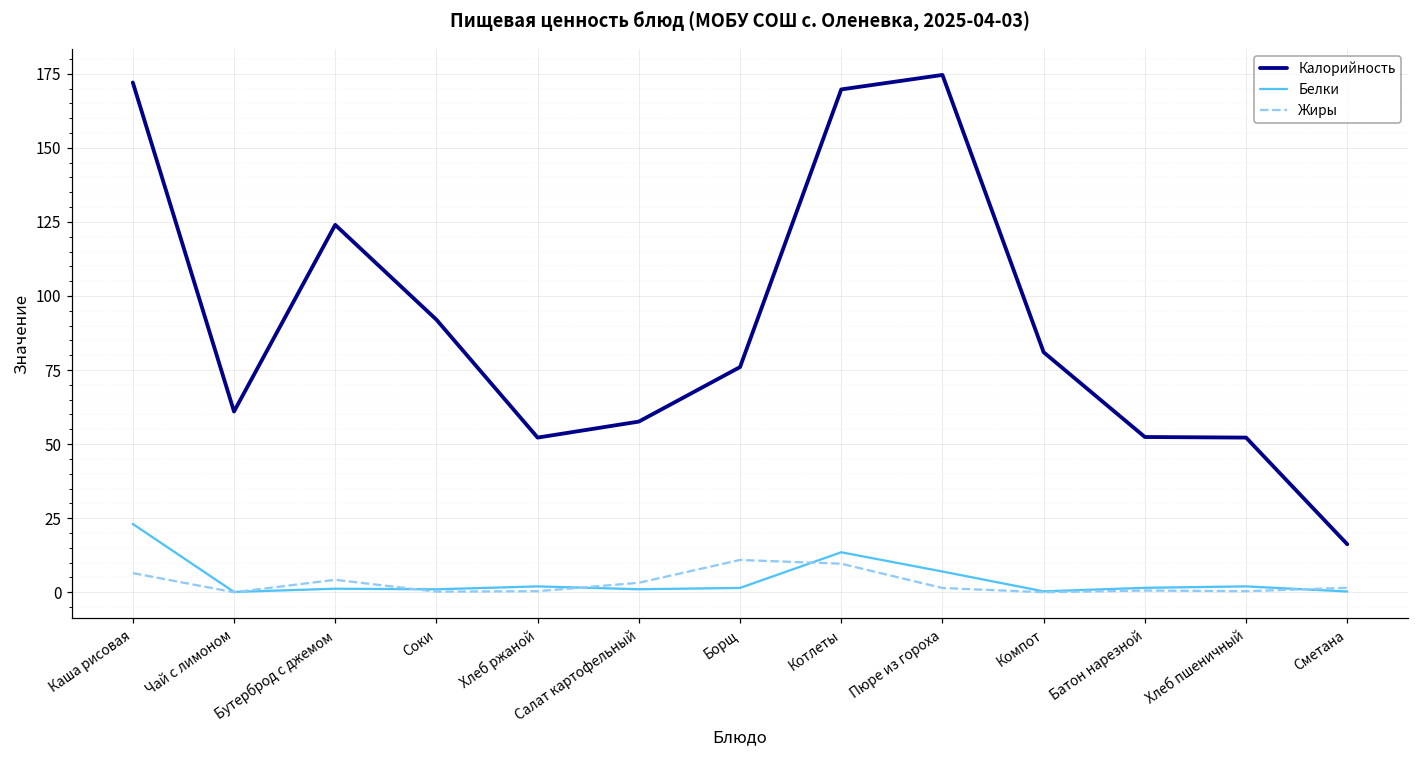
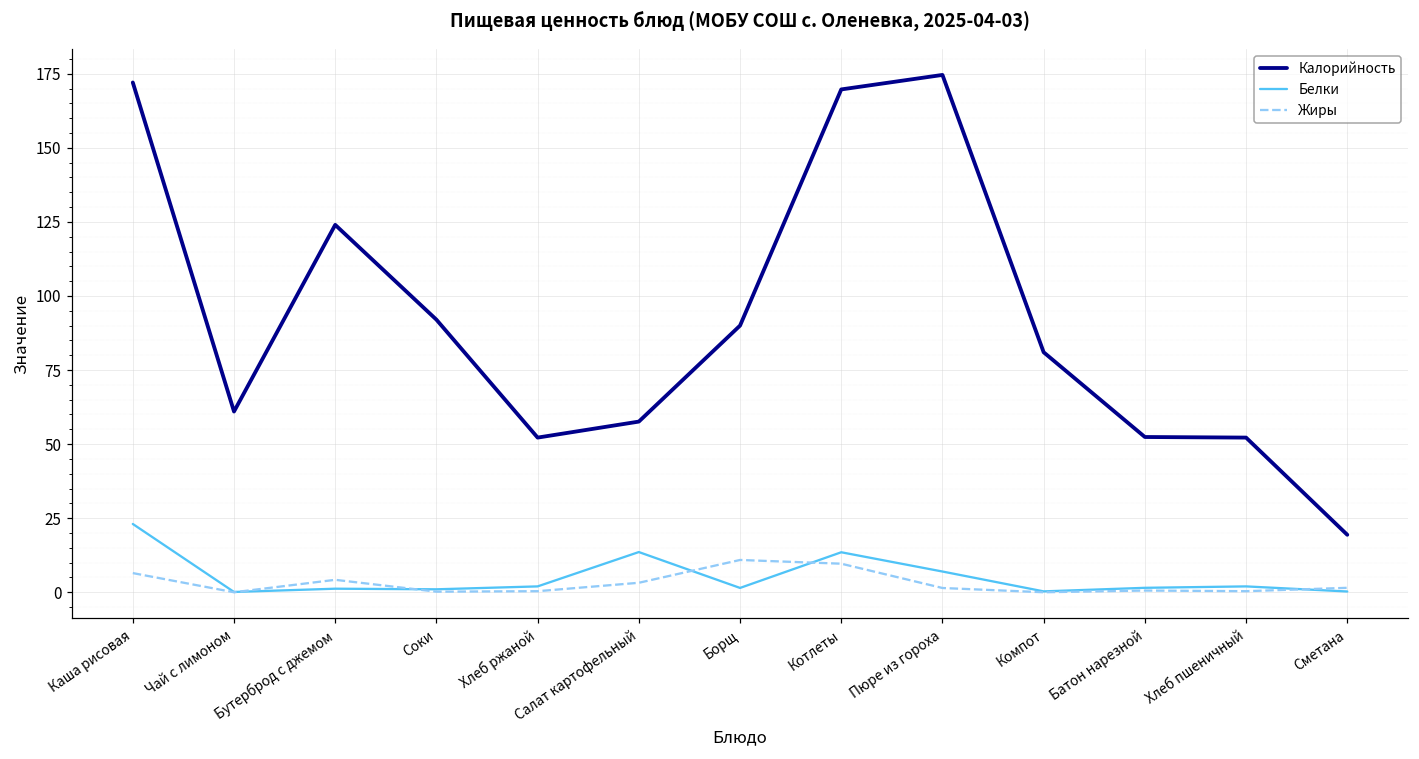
  {
    "Калорийность": {
      "Каша рисовая": 172,
      "Чай с лимоном": 61,
      "Бутерброд с джемом": 124,
      "Соки": 92,
      "Хлеб ржаной": 52,
      "Салат картофельный": 58,
-     "Борщ": 76,
+     "Борщ": 90,
      "Котлеты": 170,
      "Пюре из гороха": 175,
      "Компот": 81,
      "Батон нарезной": 52,
      "Хлеб пшеничный": 52,
-     "Сметана": 16
+     "Сметана": 19
    },
    "Белки": {
      "Каша рисовая": 23,
      "Бутерброд с джемом": 1,
      "Хлеб ржаной": 2,
-     "Салат картофельный": 1,
+     "Салат картофельный": 14,
      "Борщ": 1,
      "Котлеты": 14,
      "Пюре из гороха": 7,
      "Хлеб пшеничный": 2,
      "Сметана": 0
    },
    "Жиры": {
      "Каша рисовая": 6,
      "Бутерброд с джемом": 4,
      "Хлеб ржаной": 0,
      "Салат картофельный": 3,
      "Борщ": 11,
      "Котлеты": 10,
      "Пюре из гороха": 1,
      "Хлеб пшеничный": 0,
      "Сметана": 2
    }
  }
